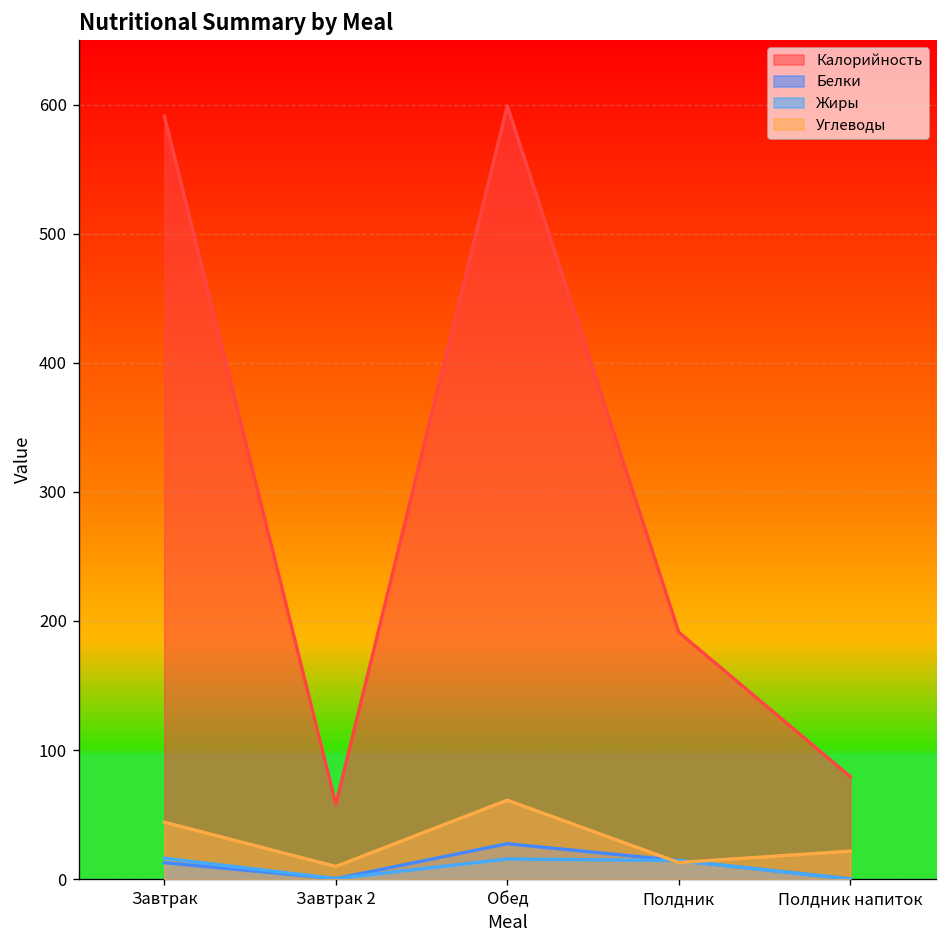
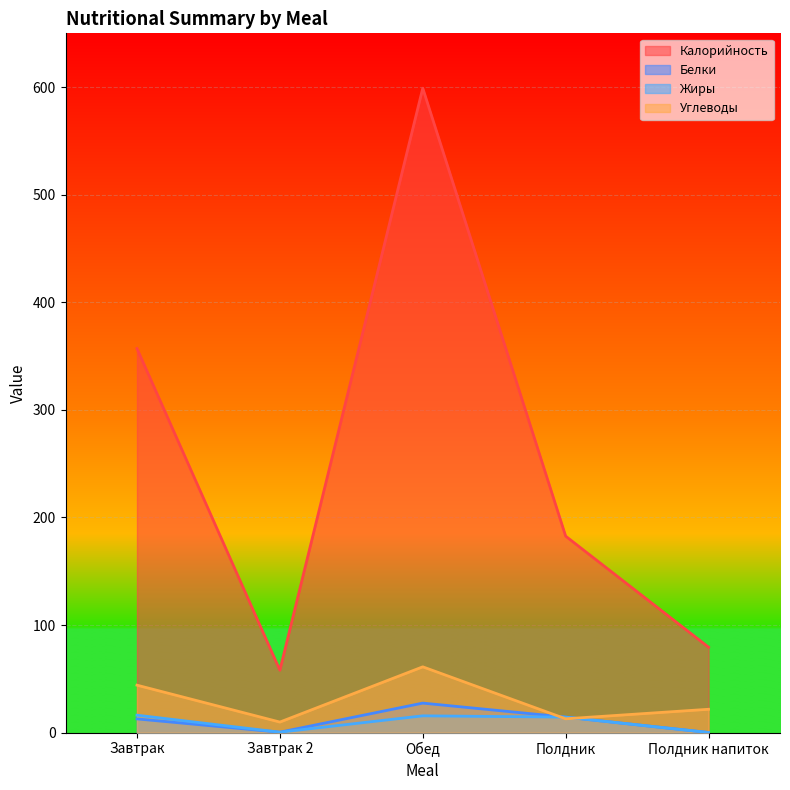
  {
    "Калорийность": {
-     "Завтрак": 591,
+     "Завтрак": 357,
      "Завтрак 2": 58,
      "Обед": 599,
-     "Полдник": 191,
+     "Полдник": 183,
      "Полдник напиток": 79
    },
    "Углеводы": {
      "Завтрак": 44,
      "Завтрак 2": 10,
      "Обед": 61,
      "Полдник напиток": 22
    }
  }
